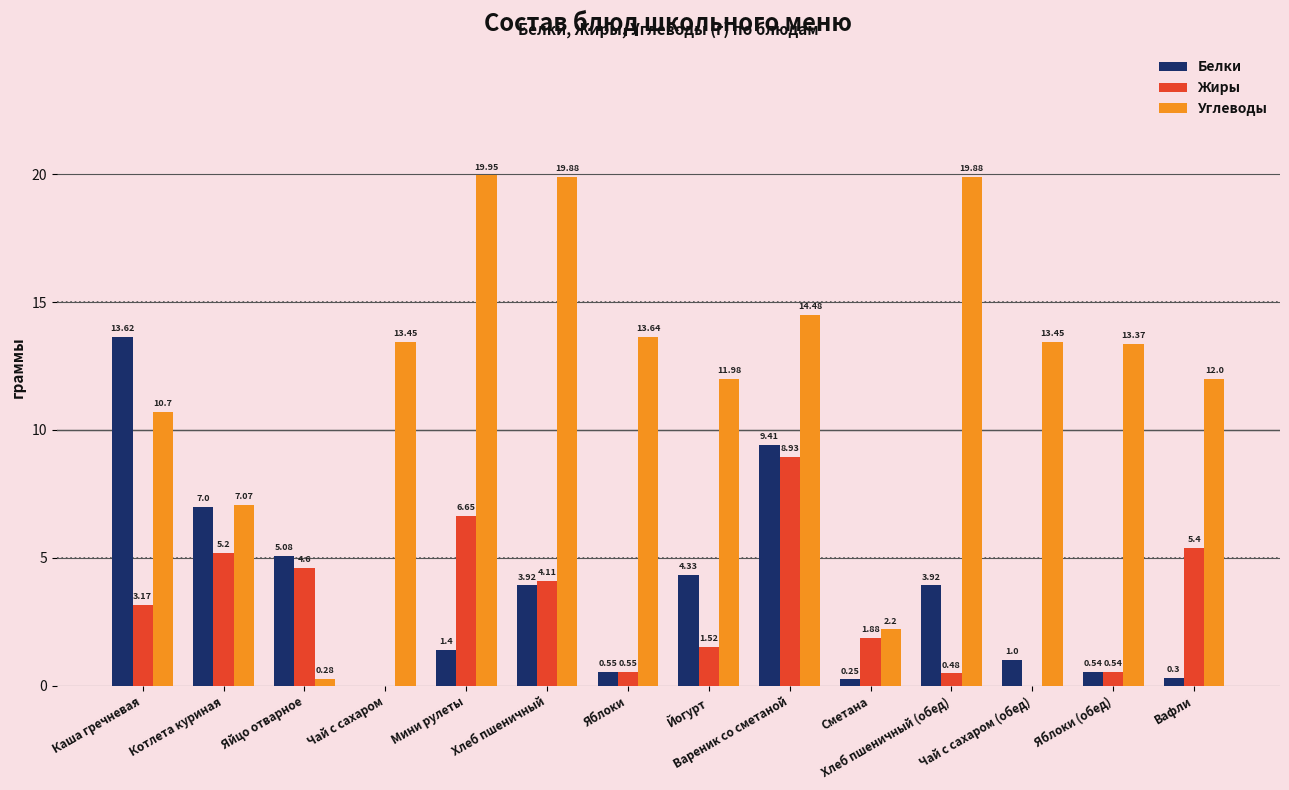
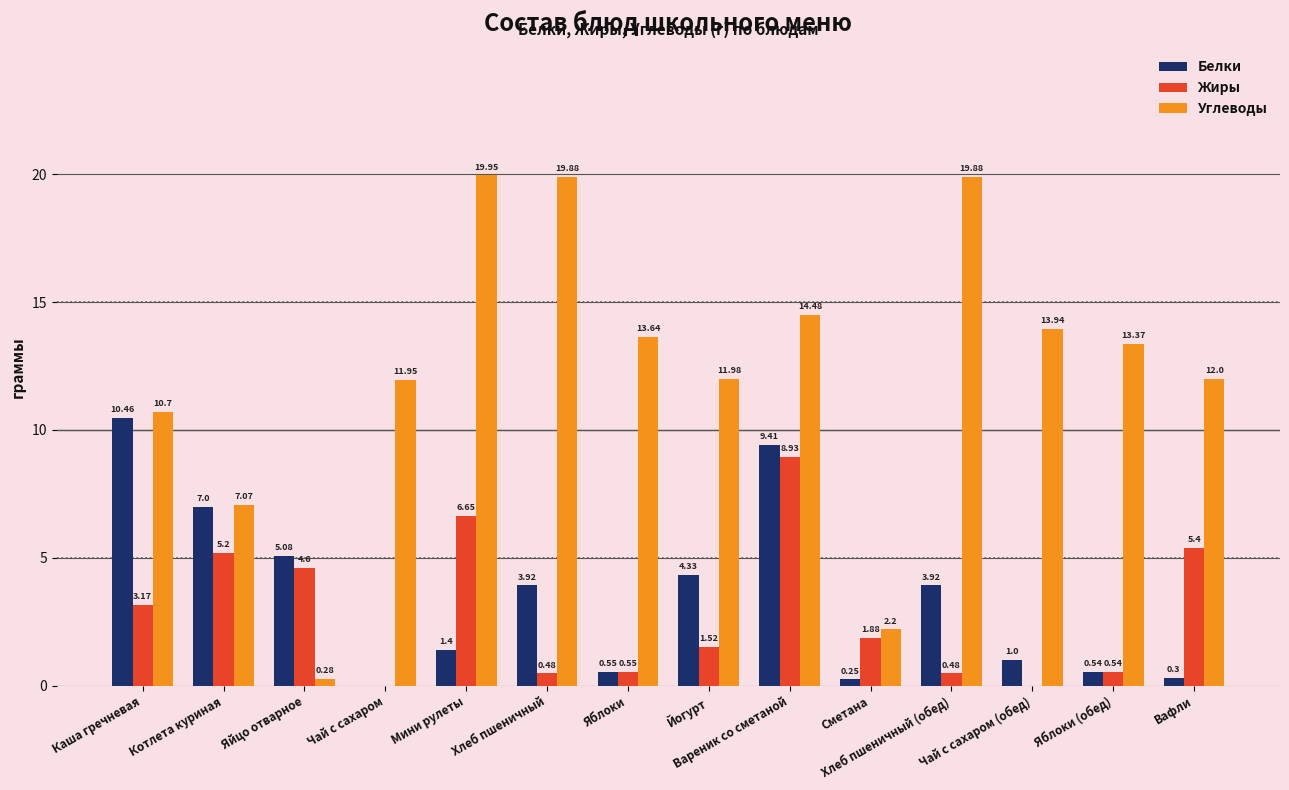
  {
    "Белки": {
-     "Каша гречневая": 13.62,
+     "Каша гречневая": 10.46,
      "Котлета куриная": 7.0,
      "Яйцо отварное": 5.08,
      "Мини рулеты": 1.4,
      "Хлеб пшеничный": 3.92,
      "Яблоки": 0.55,
      "Йогурт": 4.33,
      "Вареник со сметаной": 9.41,
      "Сметана": 0.25,
      "Хлеб пшеничный (обед)": 3.92,
      "Чай с сахаром (обед)": 1.0,
      "Яблоки (обед)": 0.54,
      "Вафли": 0.3
    },
    "Жиры": {
      "Каша гречневая": 3.17,
      "Котлета куриная": 5.2,
      "Яйцо отварное": 4.6,
      "Мини рулеты": 6.65,
-     "Хлеб пшеничный": 4.11,
+     "Хлеб пшеничный": 0.48,
      "Яблоки": 0.55,
      "Йогурт": 1.52,
      "Вареник со сметаной": 8.93,
      "Сметана": 1.88,
      "Хлеб пшеничный (обед)": 0.48,
      "Яблоки (обед)": 0.54,
      "Вафли": 5.4
    },
    "Углеводы": {
      "Каша гречневая": 10.7,
      "Котлета куриная": 7.07,
      "Яйцо отварное": 0.28,
-     "Чай с сахаром": 13.45,
+     "Чай с сахаром": 11.95,
      "Мини рулеты": 19.95,
      "Хлеб пшеничный": 19.88,
      "Яблоки": 13.64,
      "Йогурт": 11.98,
      "Вареник со сметаной": 14.48,
      "Сметана": 2.2,
      "Хлеб пшеничный (обед)": 19.88,
-     "Чай с сахаром (обед)": 13.45,
+     "Чай с сахаром (обед)": 13.94,
      "Яблоки (обед)": 13.37,
      "Вафли": 12.0
    }
  }
